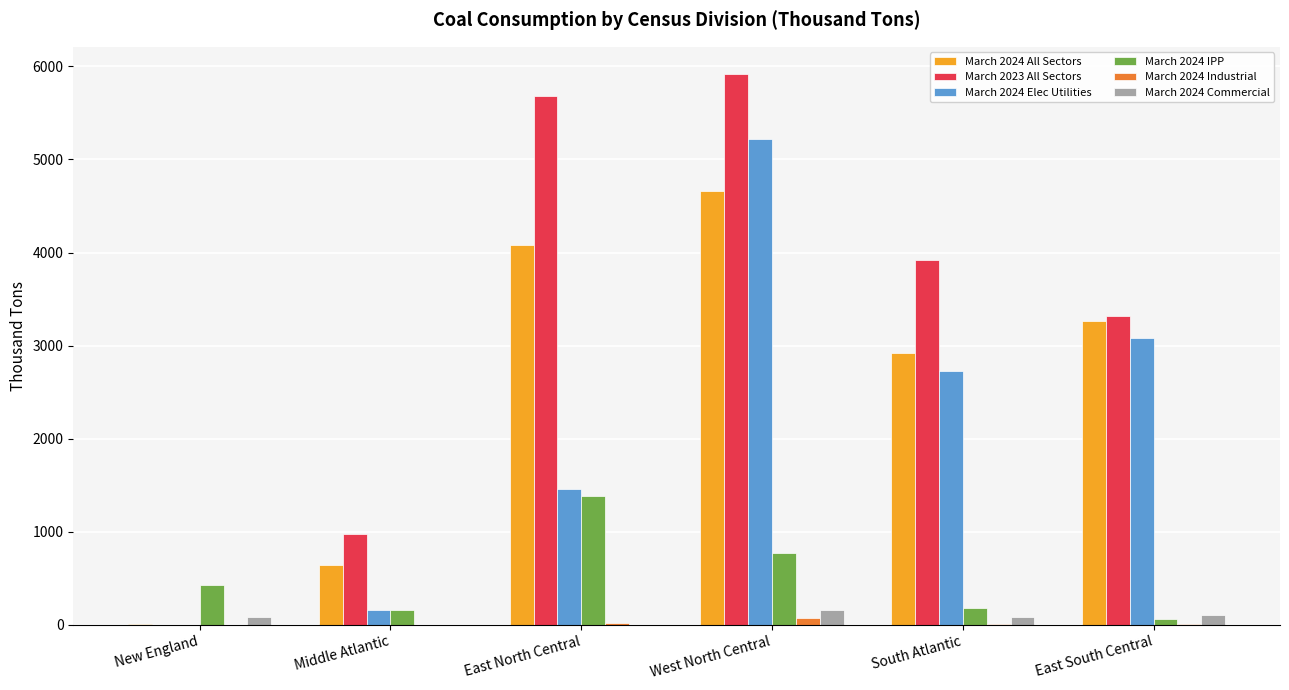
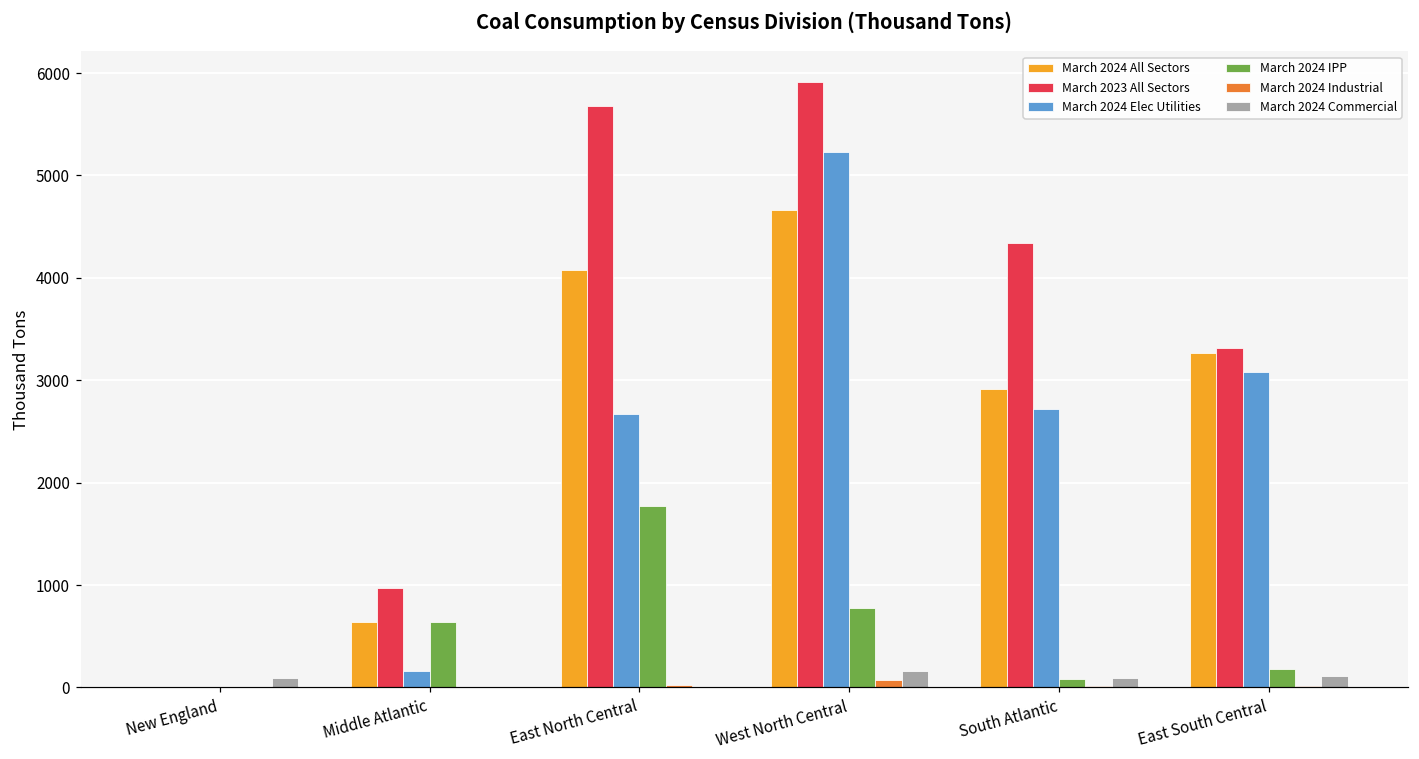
  {
    "March 2023 All Sectors": {
      "Middle Atlantic": 1000,
      "East North Central": 5700,
      "West North Central": 5900,
-     "South Atlantic": 3900,
+     "South Atlantic": 4300,
      "East South Central": 3300
    },
    "March 2024 Elec Utilities": {
      "New England": 0,
      "Middle Atlantic": 200,
-     "East North Central": 1500,
+     "East North Central": 2700,
      "West North Central": 5200,
      "South Atlantic": 2700,
      "East South Central": 3100
    },
    "March 2024 IPP": {
-     "New England": 400,
-     "Middle Atlantic": 200,
-     "East North Central": 1400,
+     "New England": 0,
+     "Middle Atlantic": 600,
+     "East North Central": 1800,
      "West North Central": 800,
-     "South Atlantic": 200,
-     "East South Central": 100
+     "South Atlantic": 100,
+     "East South Central": 200
    },
    "March 2024 Commercial": {
      "New England": 100,
      "Middle Atlantic": 0,
      "West North Central": 200,
      "South Atlantic": 100,
      "East South Central": 100
    }
  }
